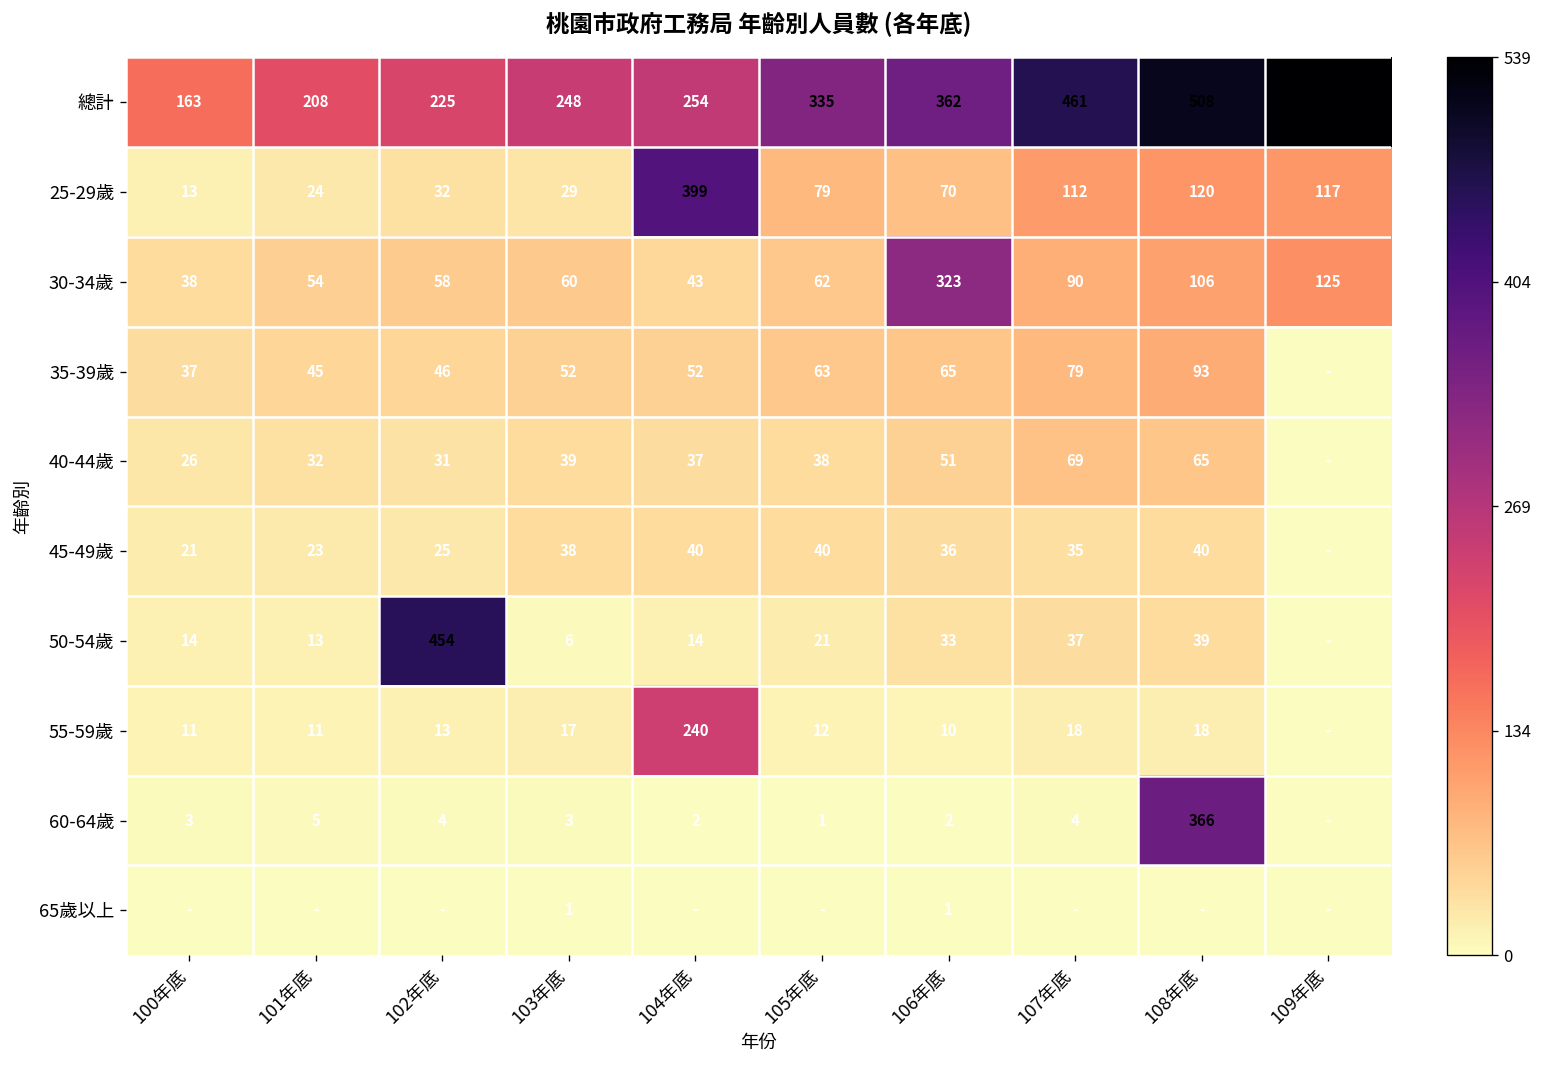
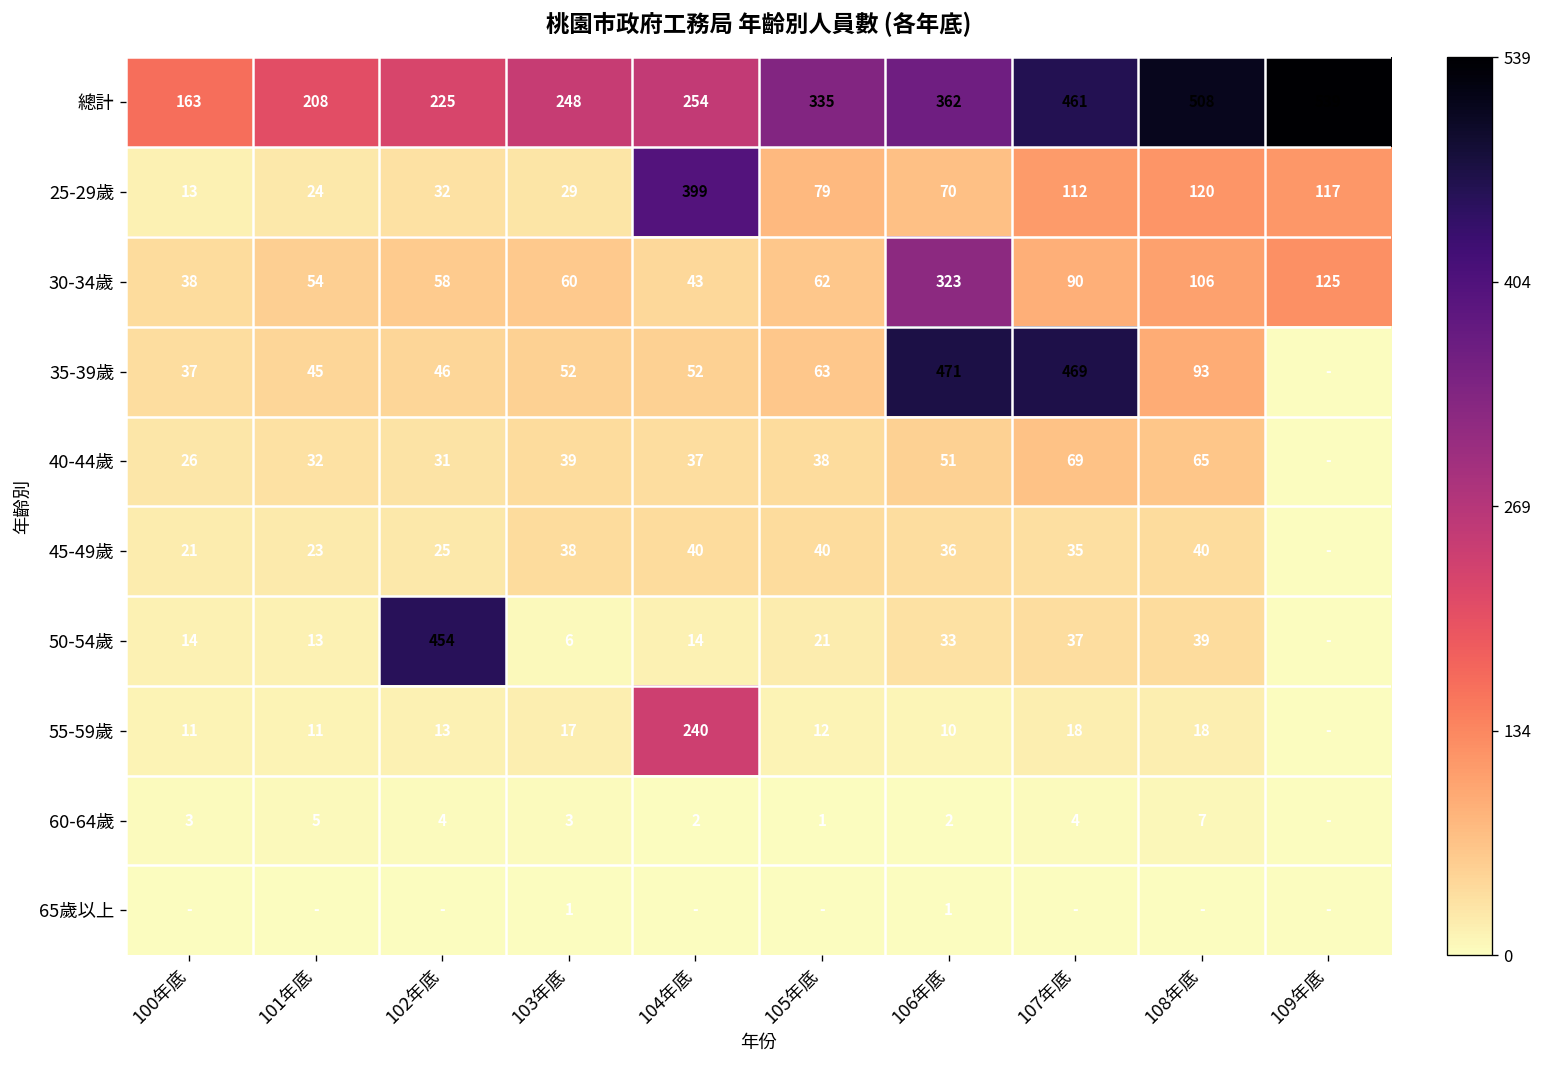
  {
    "總計": {
      "100年底": 163,
      "101年底": 208,
      "102年底": 225,
      "103年底": 248,
      "104年底": 254,
      "105年底": 335,
      "106年底": 362,
      "107年底": 461
    },
    "25-29歲": {
      "100年底": 13,
      "101年底": 24,
      "102年底": 32,
      "103年底": 29,
      "104年底": 399,
      "105年底": 79,
      "106年底": 70,
      "107年底": 112,
      "108年底": 120,
      "109年底": 117
    },
    "30-34歲": {
      "100年底": 38,
      "101年底": 54,
      "102年底": 58,
      "103年底": 60,
      "104年底": 43,
      "105年底": 62,
      "106年底": 323,
      "107年底": 90,
      "108年底": 106,
      "109年底": 125
    },
    "35-39歲": {
      "100年底": 37,
      "101年底": 45,
      "102年底": 46,
      "103年底": 52,
      "104年底": 52,
      "105年底": 63,
-     "106年底": 65,
-     "107年底": 79,
+     "106年底": 471,
+     "107年底": 469,
      "108年底": 93
    },
    "40-44歲": {
      "100年底": 26,
      "101年底": 32,
      "102年底": 31,
      "103年底": 39,
      "104年底": 37,
      "105年底": 38,
      "106年底": 51,
      "107年底": 69,
      "108年底": 65
    },
    "45-49歲": {
      "100年底": 21,
      "101年底": 23,
      "102年底": 25,
      "103年底": 38,
      "104年底": 40,
      "105年底": 40,
      "106年底": 36,
      "107年底": 35,
      "108年底": 40
    },
    "50-54歲": {
      "100年底": 14,
      "101年底": 13,
      "102年底": 454,
      "103年底": 6,
      "104年底": 14,
      "105年底": 21,
      "106年底": 33,
      "107年底": 37,
      "108年底": 39
    },
    "55-59歲": {
      "100年底": 11,
      "101年底": 11,
      "102年底": 13,
      "103年底": 17,
      "104年底": 240,
      "105年底": 12,
      "106年底": 10,
      "107年底": 18,
      "108年底": 18
    },
    "60-64歲": {
      "100年底": 3,
      "101年底": 5,
      "102年底": 4,
      "103年底": 3,
      "104年底": 2,
      "105年底": 1,
      "106年底": 2,
      "107年底": 4,
-     "108年底": 366
+     "108年底": 7
    },
    "65歲以上": {
      "103年底": 1,
      "106年底": 1
    }
  }
